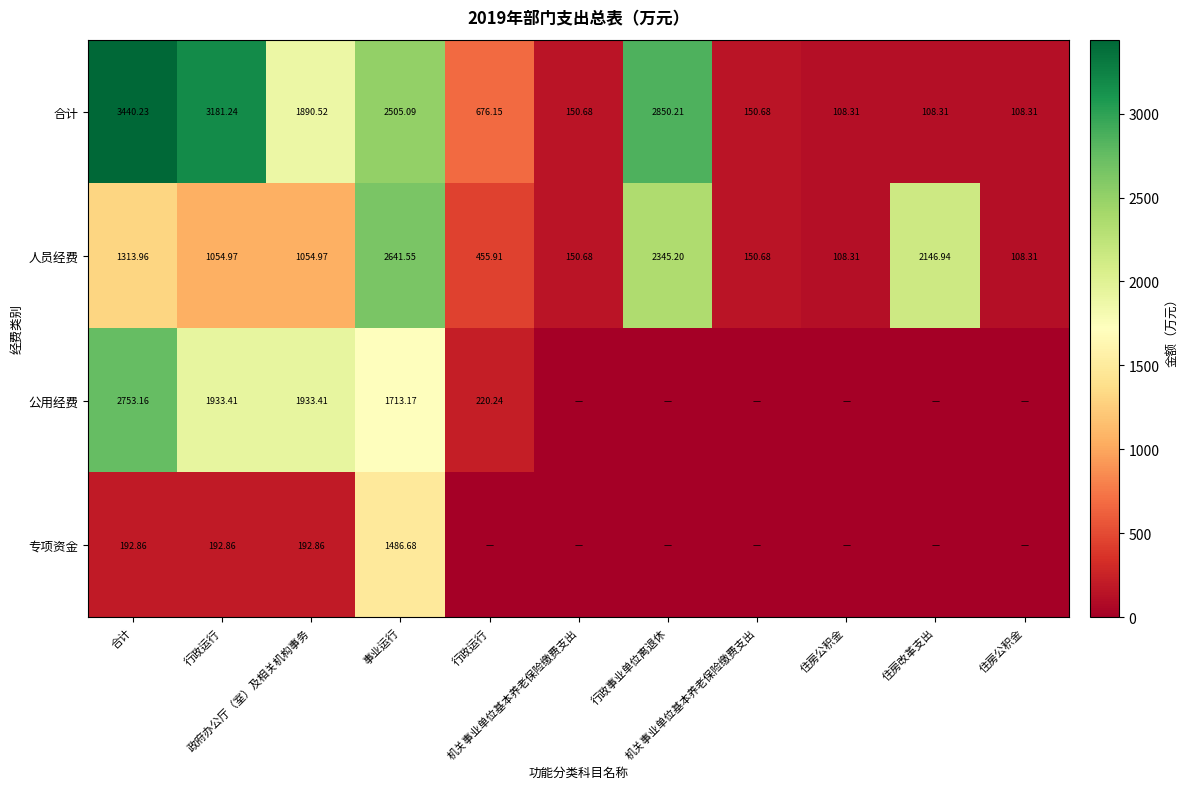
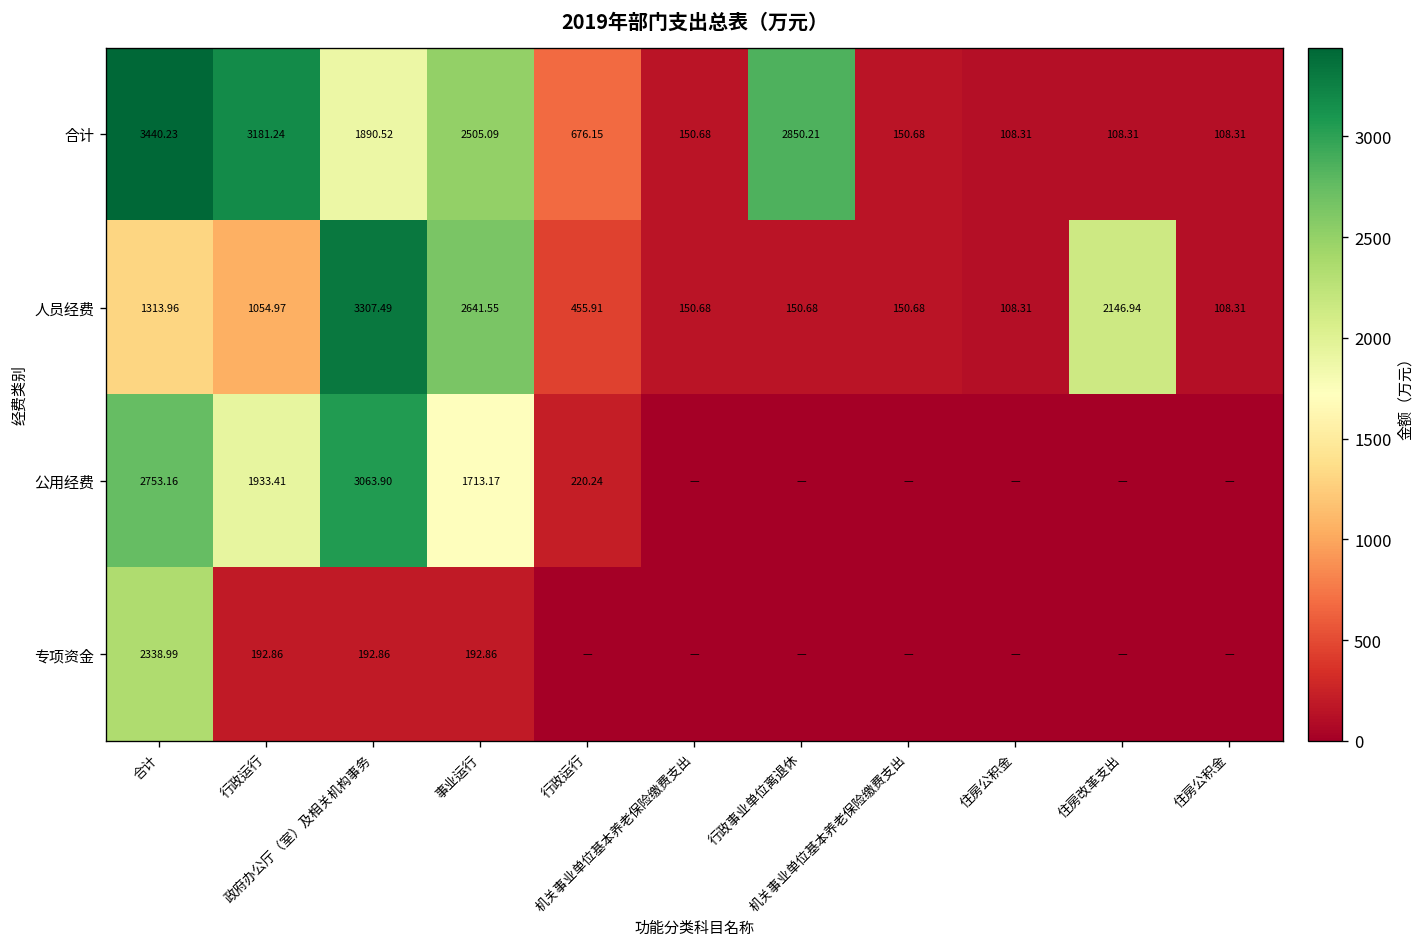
  {
    "合计": {
      "合计": 3440.23,
      "政府办公厅（室）及相关机构事务": 1890.52,
      "事业运行": 2505.09,
      "行政事业单位离退休": 2850.21,
      "住房改革支出": 108.31
    },
    "人员经费": {
      "合计": 1313.96,
-     "政府办公厅（室）及相关机构事务": 1054.97,
+     "政府办公厅（室）及相关机构事务": 3307.49,
      "事业运行": 2641.55,
-     "行政事业单位离退休": 2345.20,
+     "行政事业单位离退休": 150.68,
      "住房改革支出": 2146.94
    },
    "公用经费": {
      "合计": 2753.16,
-     "政府办公厅（室）及相关机构事务": 1933.41,
+     "政府办公厅（室）及相关机构事务": 3063.90,
      "事业运行": 1713.17
    },
    "专项资金": {
-     "合计": 192.86,
+     "合计": 2338.99,
      "政府办公厅（室）及相关机构事务": 192.86,
-     "事业运行": 1486.68
+     "事业运行": 192.86
    }
  }
